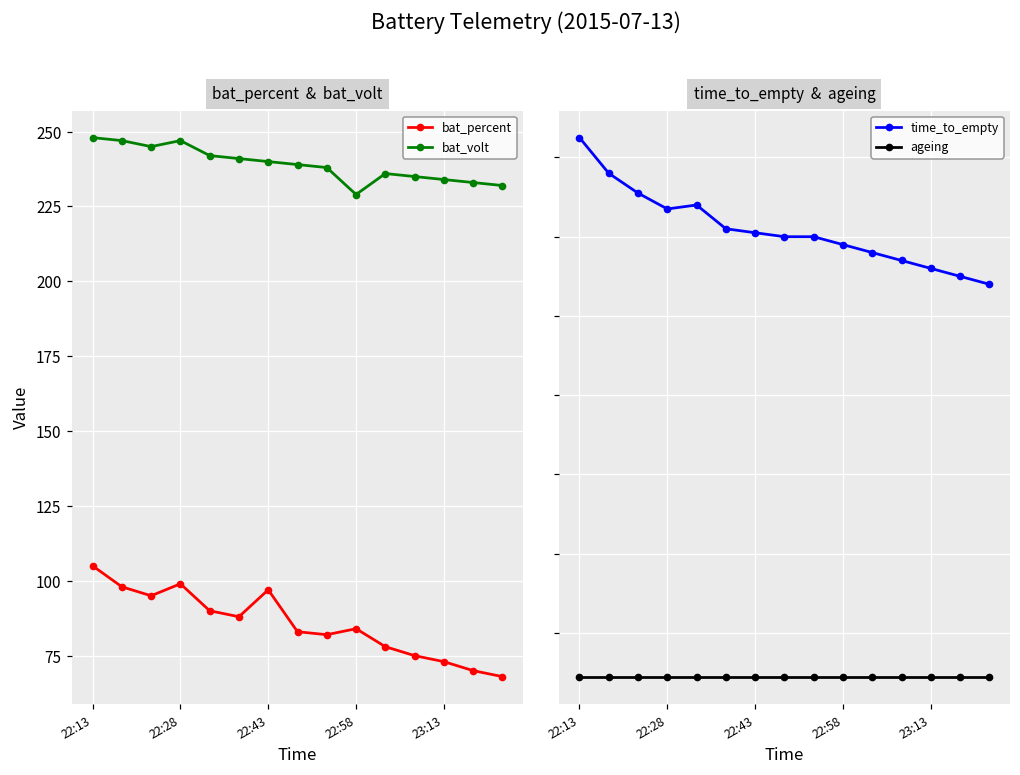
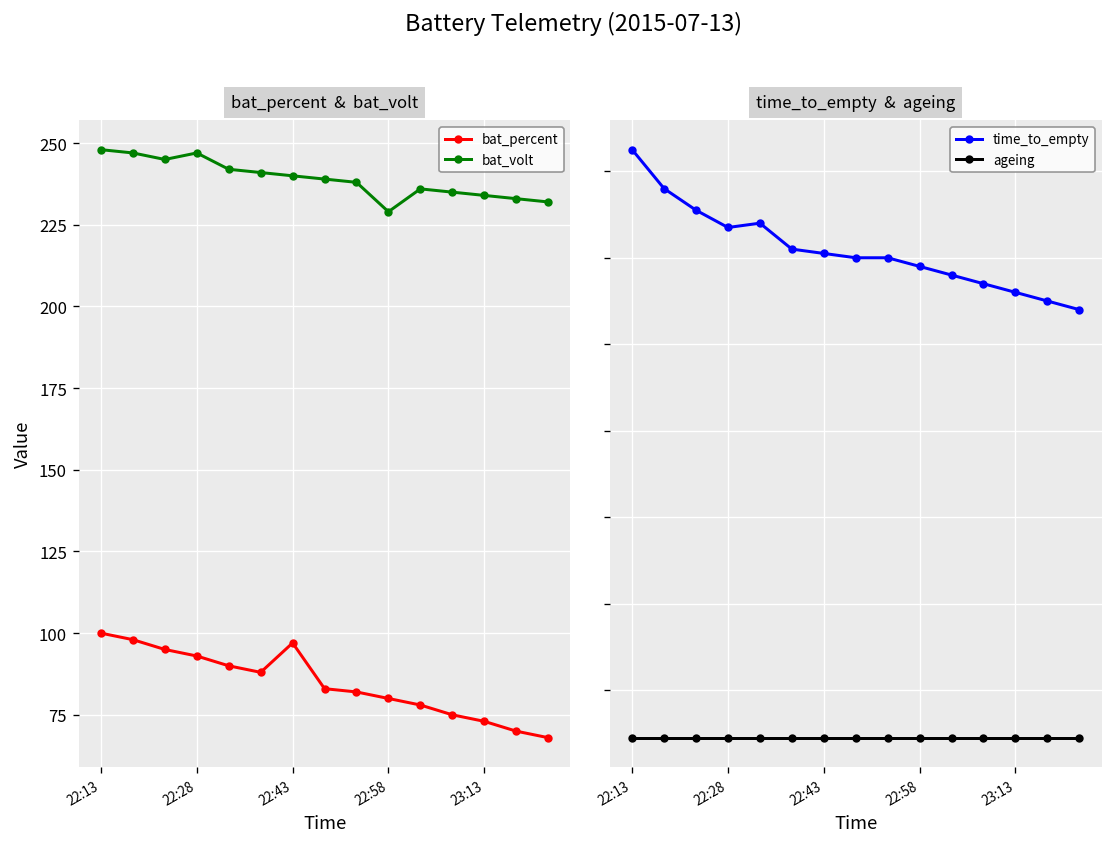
  {
    "bat_percent & bat_volt": {
      "bat_percent": {
-       "22:13": 105,
-       "22:28": 99,
+       "22:13": 100,
+       "22:28": 93,
        "22:43": 97,
-       "22:58": 84,
+       "22:58": 80,
        "23:13": 73
      },
      "bat_volt": {
        "22:13": 248,
        "22:28": 247,
        "22:43": 240,
        "22:58": 229,
        "23:13": 234
      }
    }
  }
